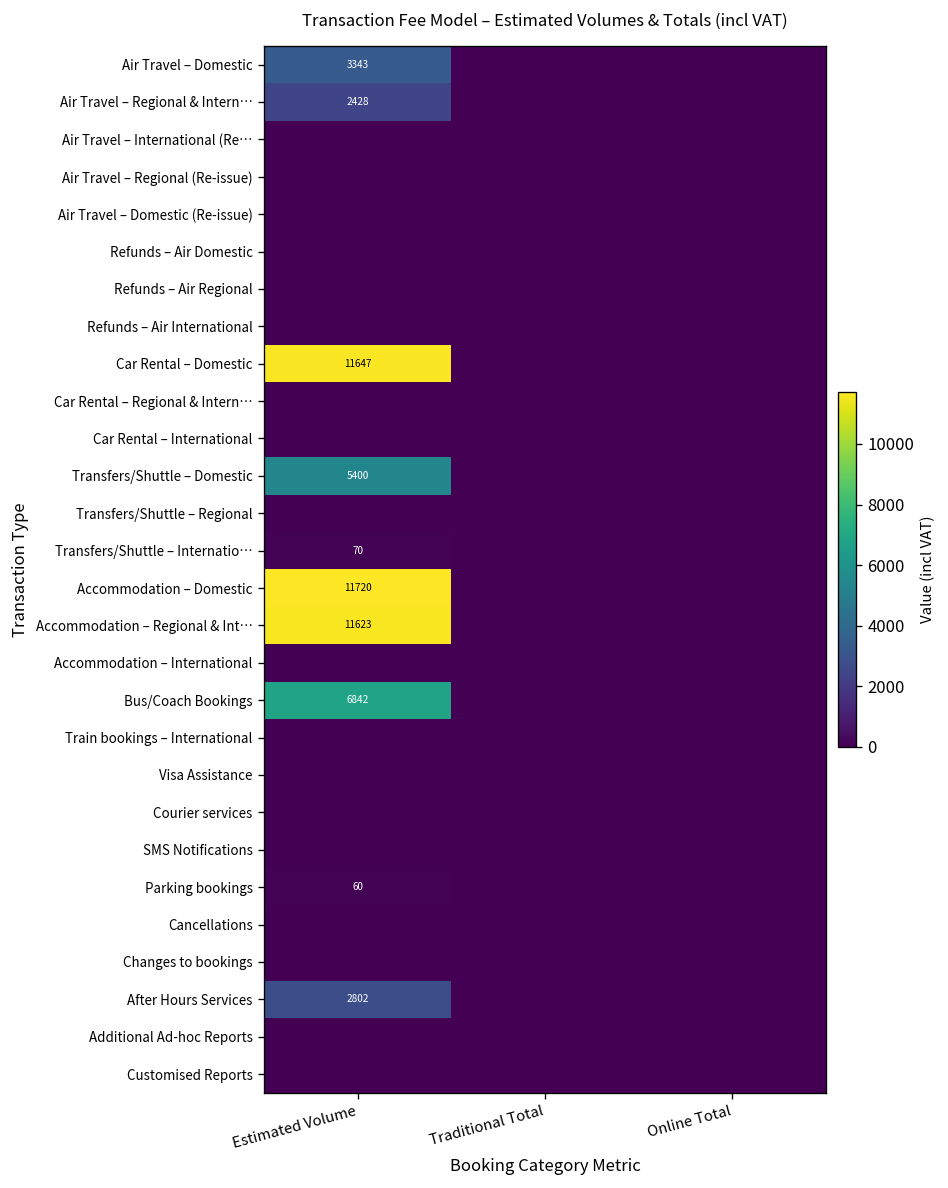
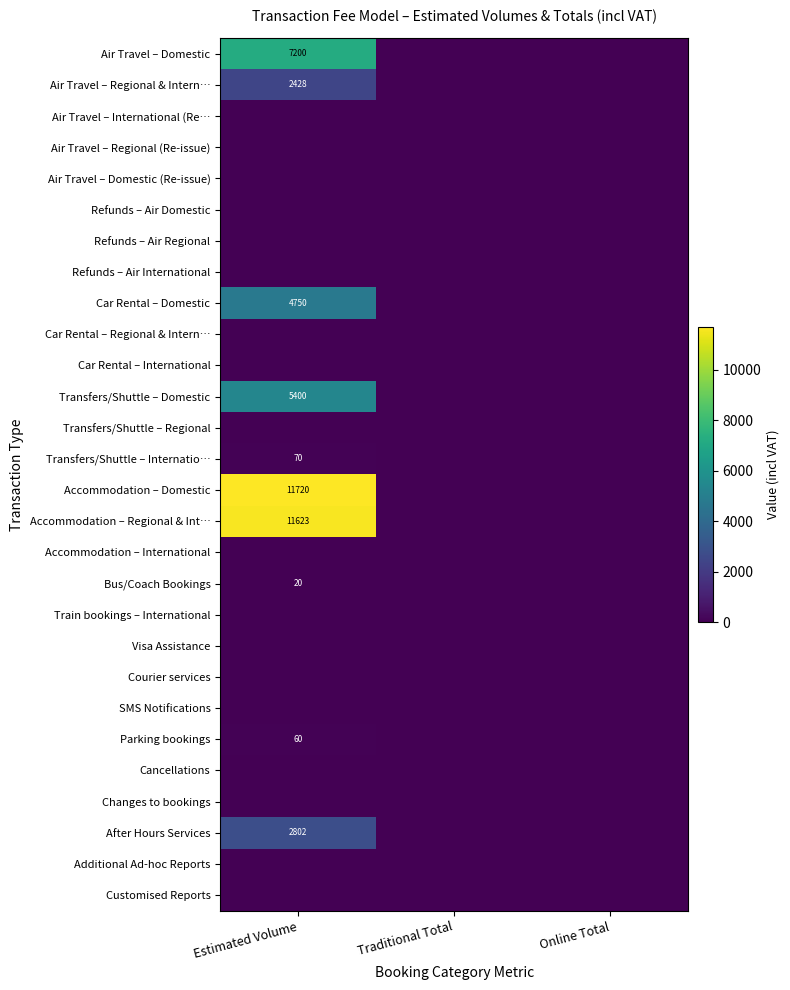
  {
    "Air Travel – Domestic": {
-     "Estimated Volume": 3343
+     "Estimated Volume": 7200
    },
    "Air Travel – Regional & Intern…": {
      "Estimated Volume": 2428
    },
    "Car Rental – Domestic": {
-     "Estimated Volume": 11647
+     "Estimated Volume": 4750
    },
    "Transfers/Shuttle – Domestic": {
      "Estimated Volume": 5400
    },
    "Transfers/Shuttle – Internatio…": {
      "Estimated Volume": 70
    },
    "Accommodation – Domestic": {
      "Estimated Volume": 11720
    },
    "Accommodation – Regional & Int…": {
      "Estimated Volume": 11623
    },
    "Bus/Coach Bookings": {
-     "Estimated Volume": 6842
+     "Estimated Volume": 20
    },
    "Parking bookings": {
      "Estimated Volume": 60
    },
    "After Hours Services": {
      "Estimated Volume": 2802
    }
  }
